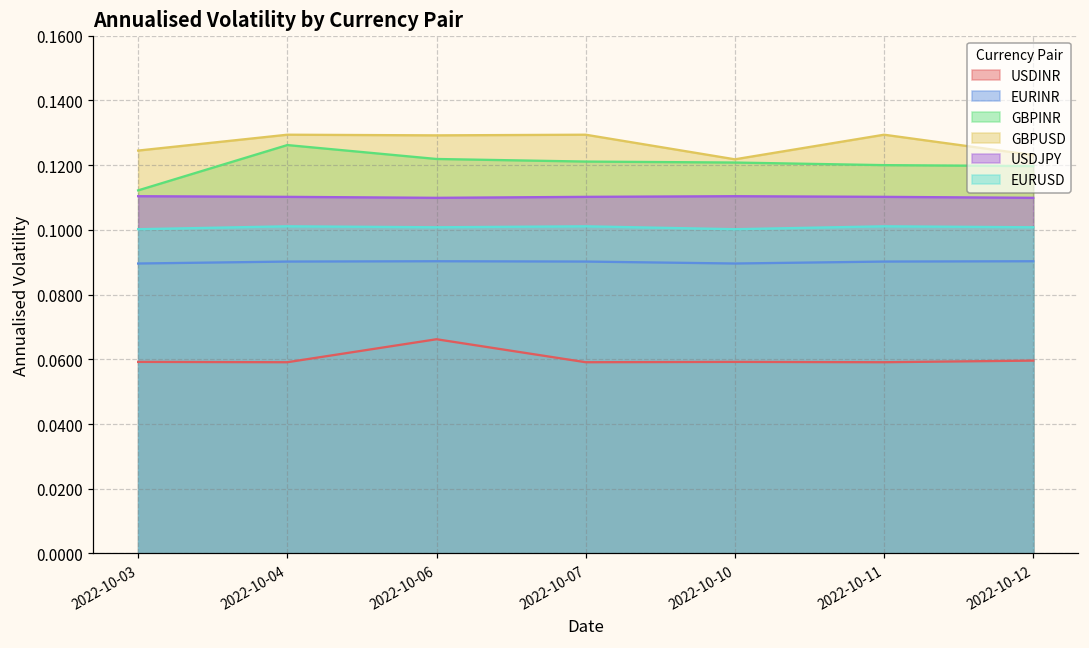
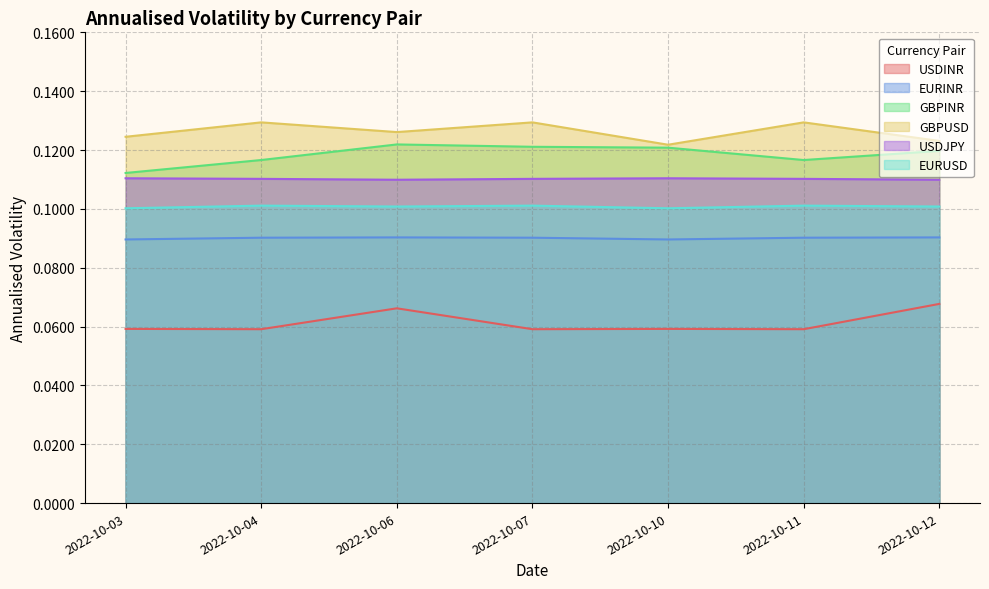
  {
    "USDINR": {
      "2022-10-03": 0.059,
      "2022-10-04": 0.059,
      "2022-10-06": 0.066,
      "2022-10-07": 0.059,
      "2022-10-10": 0.059,
      "2022-10-11": 0.059,
-     "2022-10-12": 0.060
+     "2022-10-12": 0.068
    },
    "GBPINR": {
      "2022-10-03": 0.112,
-     "2022-10-04": 0.126,
+     "2022-10-04": 0.117,
      "2022-10-06": 0.122,
      "2022-10-07": 0.121,
      "2022-10-10": 0.121,
-     "2022-10-11": 0.120
+     "2022-10-11": 0.117
    },
    "GBPUSD": {
      "2022-10-03": 0.125,
      "2022-10-04": 0.129,
-     "2022-10-06": 0.129,
+     "2022-10-06": 0.126,
      "2022-10-07": 0.129,
      "2022-10-10": 0.122,
      "2022-10-11": 0.129
    }
  }
